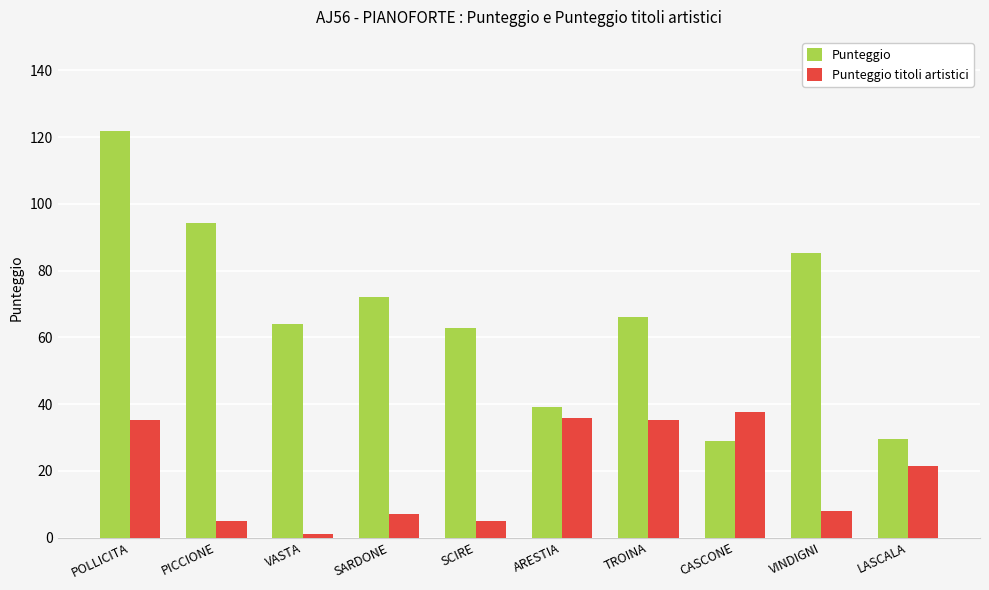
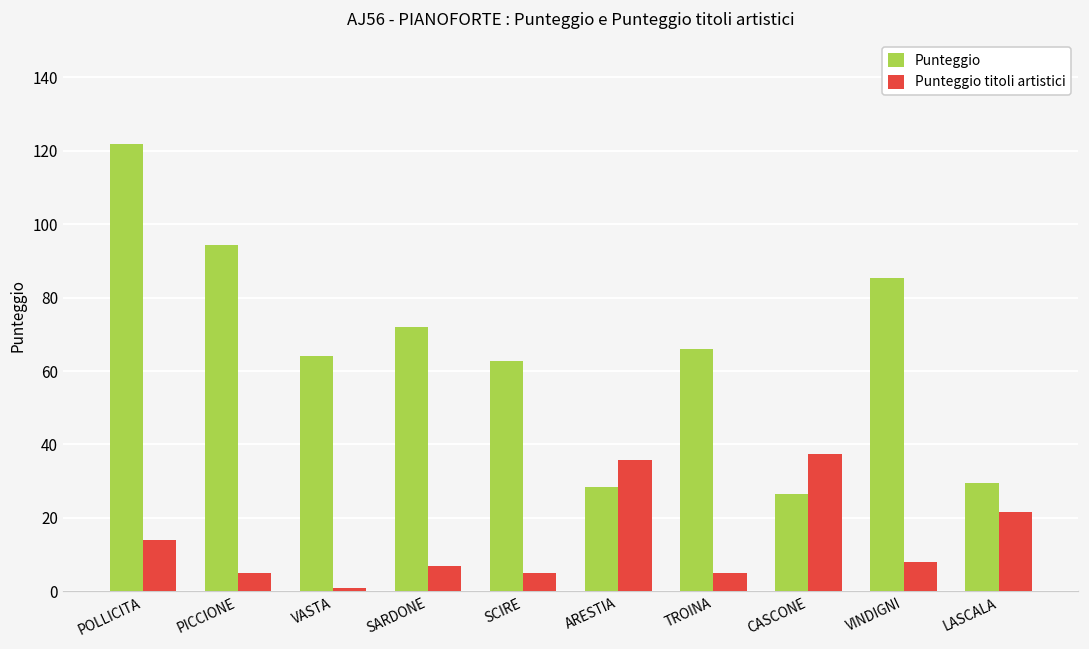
  {
    "Punteggio": {
      "POLLICITA": 122,
      "PICCIONE": 94,
      "VASTA": 64,
      "SARDONE": 72,
      "SCIRE": 63,
-     "ARESTIA": 39,
+     "ARESTIA": 29,
      "TROINA": 66,
-     "CASCONE": 29,
+     "CASCONE": 26,
      "VINDIGNI": 85,
      "LASCALA": 29
    },
    "Punteggio titoli artistici": {
-     "POLLICITA": 35,
+     "POLLICITA": 14,
      "PICCIONE": 5,
      "VASTA": 1,
      "SARDONE": 7,
      "SCIRE": 5,
      "ARESTIA": 36,
-     "TROINA": 35,
+     "TROINA": 5,
      "CASCONE": 38,
      "VINDIGNI": 8,
      "LASCALA": 22
    }
  }
